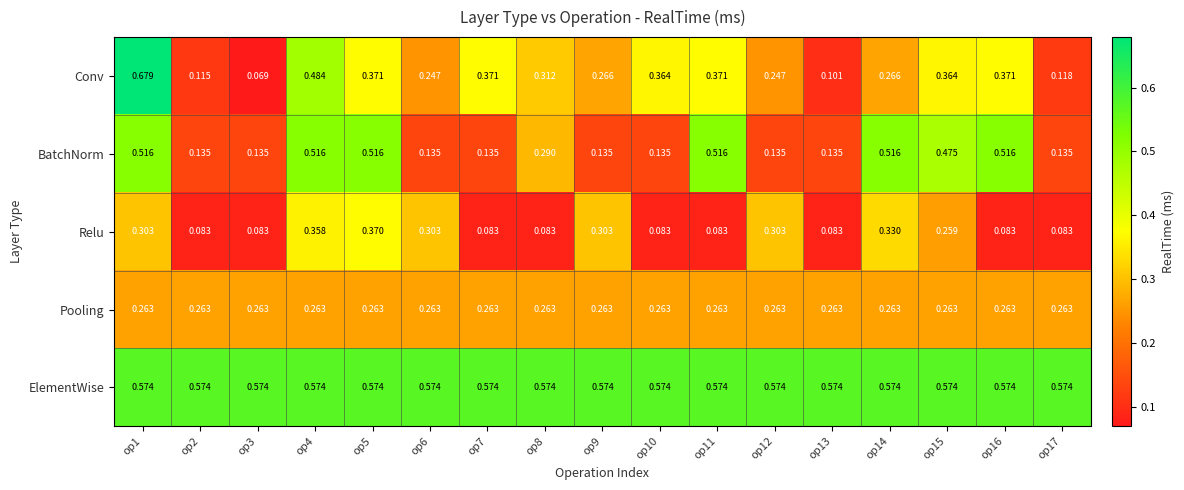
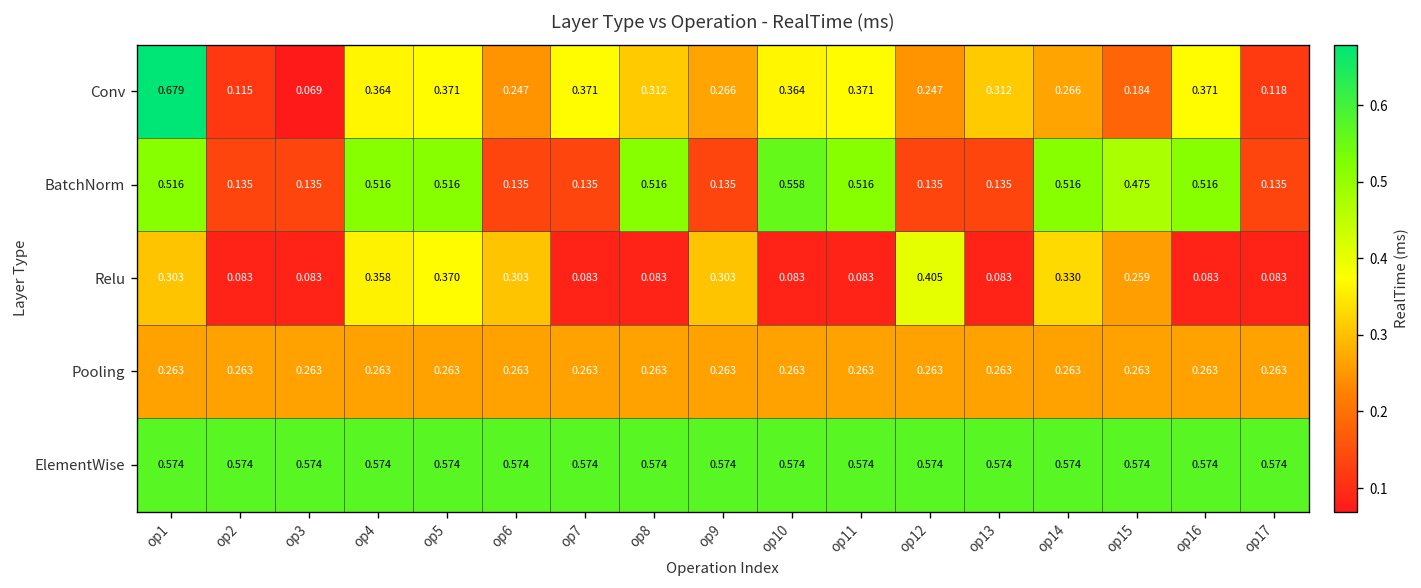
  {
    "Conv": {
      "op1": 0.679,
      "op2": 0.115,
      "op3": 0.069,
-     "op4": 0.484,
+     "op4": 0.364,
      "op5": 0.371,
      "op6": 0.247,
      "op7": 0.371,
      "op8": 0.312,
      "op9": 0.266,
      "op10": 0.364,
      "op11": 0.371,
      "op12": 0.247,
-     "op13": 0.101,
+     "op13": 0.312,
      "op14": 0.266,
-     "op15": 0.364,
+     "op15": 0.184,
      "op16": 0.371,
      "op17": 0.118
    },
    "BatchNorm": {
      "op1": 0.516,
      "op2": 0.135,
      "op3": 0.135,
      "op4": 0.516,
      "op5": 0.516,
      "op6": 0.135,
      "op7": 0.135,
-     "op8": 0.290,
+     "op8": 0.516,
      "op9": 0.135,
-     "op10": 0.135,
+     "op10": 0.558,
      "op11": 0.516,
      "op12": 0.135,
      "op13": 0.135,
      "op14": 0.516,
      "op15": 0.475,
      "op16": 0.516,
      "op17": 0.135
    },
    "Relu": {
      "op1": 0.303,
      "op2": 0.083,
      "op3": 0.083,
      "op4": 0.358,
      "op5": 0.370,
      "op6": 0.303,
      "op7": 0.083,
      "op8": 0.083,
      "op9": 0.303,
      "op10": 0.083,
      "op11": 0.083,
-     "op12": 0.303,
+     "op12": 0.405,
      "op13": 0.083,
      "op14": 0.330,
      "op15": 0.259,
      "op16": 0.083,
      "op17": 0.083
    },
    "Pooling": {
      "op1": 0.263,
      "op2": 0.263,
      "op3": 0.263,
      "op4": 0.263,
      "op5": 0.263,
      "op6": 0.263,
      "op7": 0.263,
      "op8": 0.263,
      "op9": 0.263,
      "op10": 0.263,
      "op11": 0.263,
      "op12": 0.263,
      "op13": 0.263,
      "op14": 0.263,
      "op15": 0.263,
      "op16": 0.263,
      "op17": 0.263
    },
    "ElementWise": {
      "op1": 0.574,
      "op2": 0.574,
      "op3": 0.574,
      "op4": 0.574,
      "op5": 0.574,
      "op6": 0.574,
      "op7": 0.574,
      "op8": 0.574,
      "op9": 0.574,
      "op10": 0.574,
      "op11": 0.574,
      "op12": 0.574,
      "op13": 0.574,
      "op14": 0.574,
      "op15": 0.574,
      "op16": 0.574,
      "op17": 0.574
    }
  }
